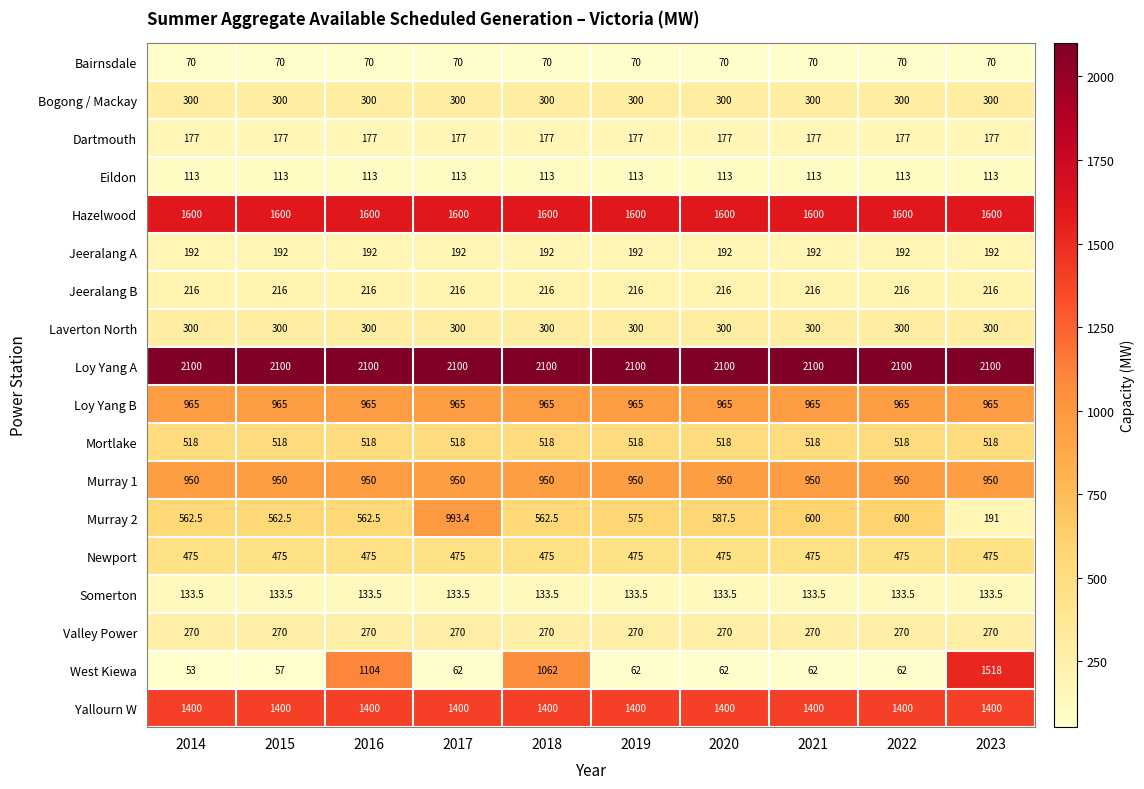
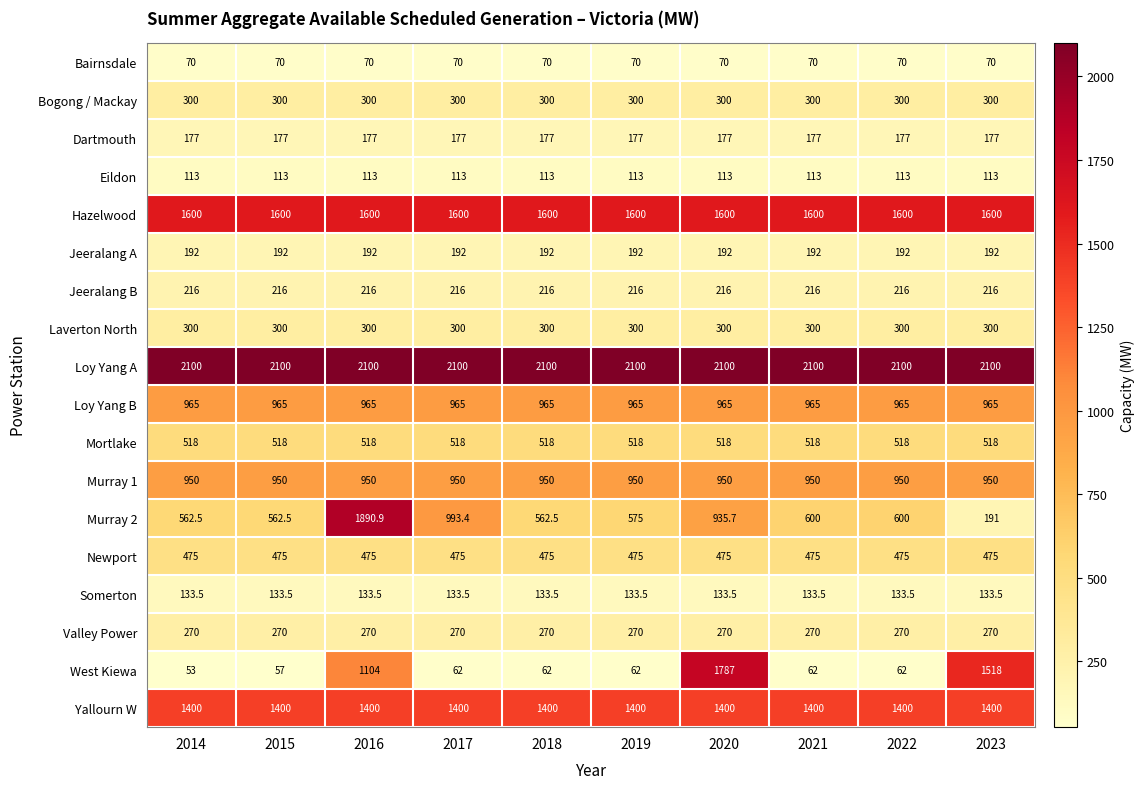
  {
    "Bairnsdale": {
      "2014": 70,
      "2015": 70,
      "2016": 70,
      "2017": 70,
      "2018": 70,
      "2019": 70,
      "2020": 70,
      "2021": 70,
      "2022": 70,
      "2023": 70
    },
    "Bogong / Mackay": {
      "2014": 300,
      "2015": 300,
      "2016": 300,
      "2017": 300,
      "2018": 300,
      "2019": 300,
      "2020": 300,
      "2021": 300,
      "2022": 300,
      "2023": 300
    },
    "Dartmouth": {
      "2014": 177,
      "2015": 177,
      "2016": 177,
      "2017": 177,
      "2018": 177,
      "2019": 177,
      "2020": 177,
      "2021": 177,
      "2022": 177,
      "2023": 177
    },
    "Eildon": {
      "2014": 113,
      "2015": 113,
      "2016": 113,
      "2017": 113,
      "2018": 113,
      "2019": 113,
      "2020": 113,
      "2021": 113,
      "2022": 113,
      "2023": 113
    },
    "Hazelwood": {
      "2014": 1600,
      "2015": 1600,
      "2016": 1600,
      "2017": 1600,
      "2018": 1600,
      "2019": 1600,
      "2020": 1600,
      "2021": 1600,
      "2022": 1600,
      "2023": 1600
    },
    "Jeeralang A": {
      "2014": 192,
      "2015": 192,
      "2016": 192,
      "2017": 192,
      "2018": 192,
      "2019": 192,
      "2020": 192,
      "2021": 192,
      "2022": 192,
      "2023": 192
    },
    "Jeeralang B": {
      "2014": 216,
      "2015": 216,
      "2016": 216,
      "2017": 216,
      "2018": 216,
      "2019": 216,
      "2020": 216,
      "2021": 216,
      "2022": 216,
      "2023": 216
    },
    "Laverton North": {
      "2014": 300,
      "2015": 300,
      "2016": 300,
      "2017": 300,
      "2018": 300,
      "2019": 300,
      "2020": 300,
      "2021": 300,
      "2022": 300,
      "2023": 300
    },
    "Loy Yang A": {
      "2014": 2100,
      "2015": 2100,
      "2016": 2100,
      "2017": 2100,
      "2018": 2100,
      "2019": 2100,
      "2020": 2100,
      "2021": 2100,
      "2022": 2100,
      "2023": 2100
    },
    "Loy Yang B": {
      "2014": 965,
      "2015": 965,
      "2016": 965,
      "2017": 965,
      "2018": 965,
      "2019": 965,
      "2020": 965,
      "2021": 965,
      "2022": 965,
      "2023": 965
    },
    "Mortlake": {
      "2014": 518,
      "2015": 518,
      "2016": 518,
      "2017": 518,
      "2018": 518,
      "2019": 518,
      "2020": 518,
      "2021": 518,
      "2022": 518,
      "2023": 518
    },
    "Murray 1": {
      "2014": 950,
      "2015": 950,
      "2016": 950,
      "2017": 950,
      "2018": 950,
      "2019": 950,
      "2020": 950,
      "2021": 950,
      "2022": 950,
      "2023": 950
    },
    "Murray 2": {
      "2014": 562.5,
      "2015": 562.5,
-     "2016": 562.5,
+     "2016": 1890.9,
      "2017": 993.4,
      "2018": 562.5,
      "2019": 575,
-     "2020": 587.5,
+     "2020": 935.7,
      "2021": 600,
      "2022": 600,
      "2023": 191
    },
    "Newport": {
      "2014": 475,
      "2015": 475,
      "2016": 475,
      "2017": 475,
      "2018": 475,
      "2019": 475,
      "2020": 475,
      "2021": 475,
      "2022": 475,
      "2023": 475
    },
    "Somerton": {
      "2014": 133.5,
      "2015": 133.5,
      "2016": 133.5,
      "2017": 133.5,
      "2018": 133.5,
      "2019": 133.5,
      "2020": 133.5,
      "2021": 133.5,
      "2022": 133.5,
      "2023": 133.5
    },
    "Valley Power": {
      "2014": 270,
      "2015": 270,
      "2016": 270,
      "2017": 270,
      "2018": 270,
      "2019": 270,
      "2020": 270,
      "2021": 270,
      "2022": 270,
      "2023": 270
    },
    "West Kiewa": {
      "2014": 53,
      "2015": 57,
      "2016": 1104,
      "2017": 62,
-     "2018": 1062,
+     "2018": 62,
      "2019": 62,
-     "2020": 62,
+     "2020": 1787,
      "2021": 62,
      "2022": 62,
      "2023": 1518
    },
    "Yallourn W": {
      "2014": 1400,
      "2015": 1400,
      "2016": 1400,
      "2017": 1400,
      "2018": 1400,
      "2019": 1400,
      "2020": 1400,
      "2021": 1400,
      "2022": 1400,
      "2023": 1400
    }
  }
